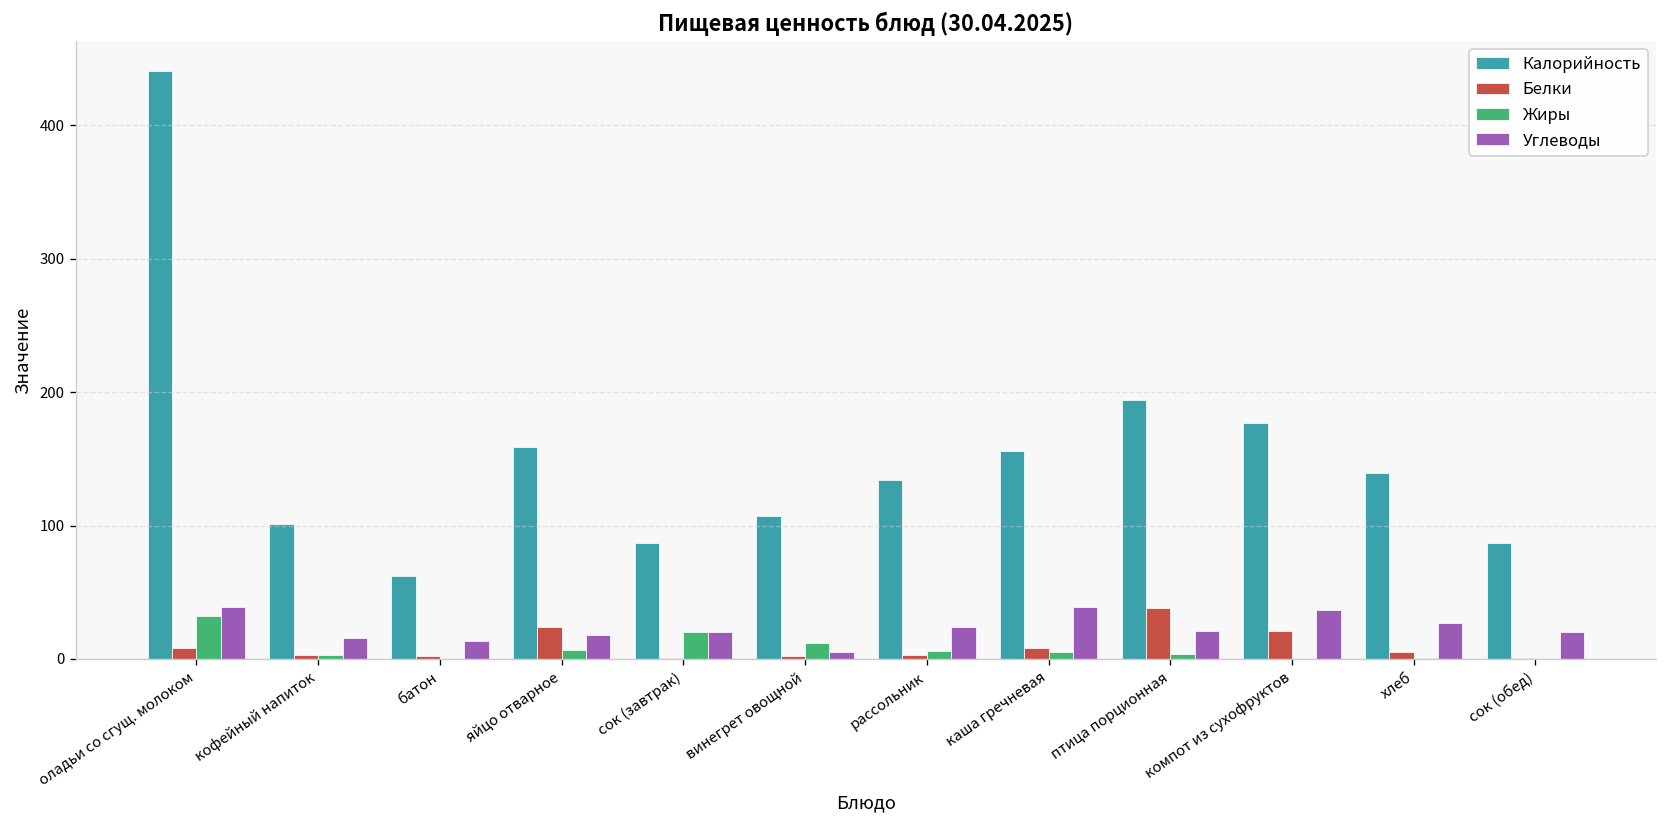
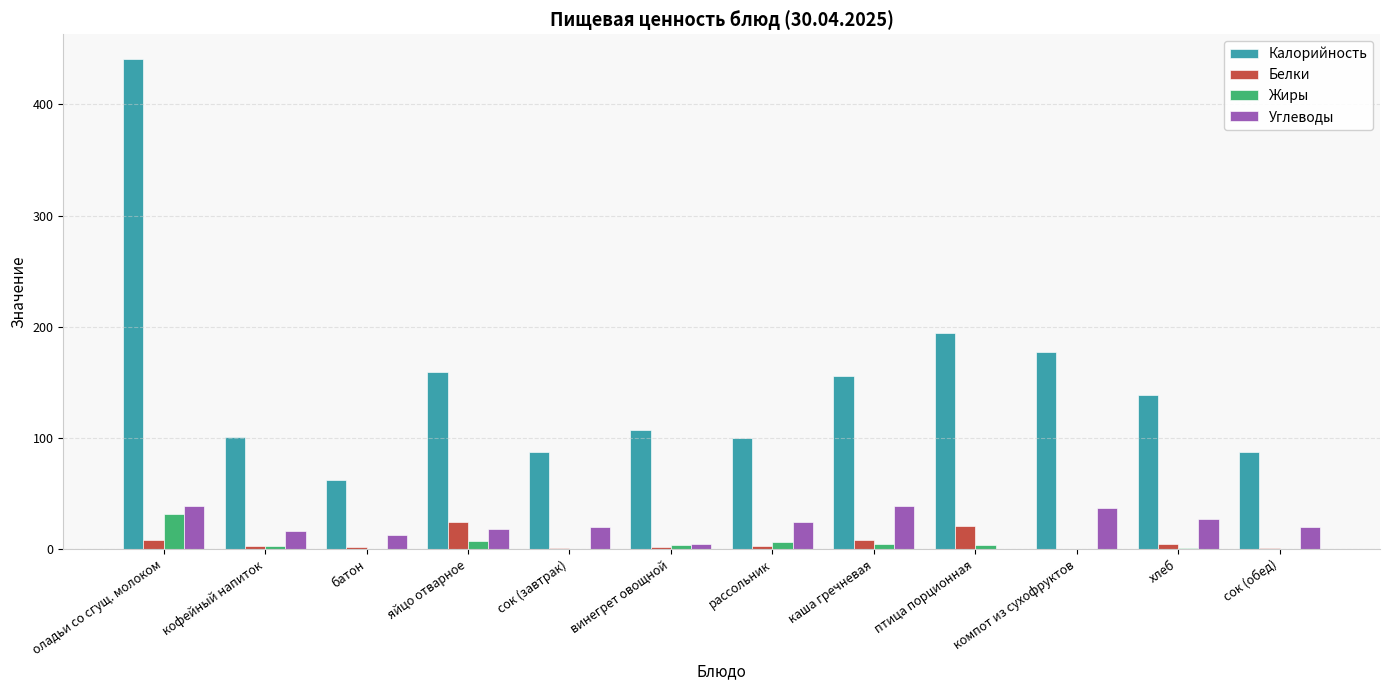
  {
    "Калорийность": {
      "оладьи со сгущ. молоком": 441,
      "кофейный напиток": 101,
      "батон": 63,
      "яйцо отварное": 159,
      "сок (завтрак)": 87,
      "винегрет овощной": 107,
-     "рассольник": 134,
+     "рассольник": 100,
      "каша гречневая": 156,
      "птица порционная": 194,
      "компот из сухофруктов": 177,
      "хлеб": 139,
      "сок (обед)": 87
    },
    "Белки": {
      "оладьи со сгущ. молоком": 8,
      "кофейный напиток": 3,
      "яйцо отварное": 24,
      "рассольник": 3,
      "каша гречневая": 8,
-     "птица порционная": 38,
-     "компот из сухофруктов": 21,
+     "птица порционная": 21,
+     "компот из сухофруктов": 0,
      "хлеб": 5
    },
    "Жиры": {
      "оладьи со сгущ. молоком": 32,
      "кофейный напиток": 3,
      "яйцо отварное": 7,
-     "сок (завтрак)": 20,
-     "винегрет овощной": 12,
+     "сок (завтрак)": 0,
+     "винегрет овощной": 4,
      "рассольник": 6,
      "каша гречневая": 5,
      "птица порционная": 4,
      "компот из сухофруктов": 0,
      "сок (обед)": 0
    },
    "Углеводы": {
      "оладьи со сгущ. молоком": 39,
      "кофейный напиток": 16,
      "батон": 13,
      "яйцо отварное": 18,
      "сок (завтрак)": 20,
      "винегрет овощной": 5,
      "рассольник": 24,
      "каша гречневая": 39,
-     "птица порционная": 21,
+     "птица порционная": 0,
      "компот из сухофруктов": 37,
      "хлеб": 27,
      "сок (обед)": 20
    }
  }
